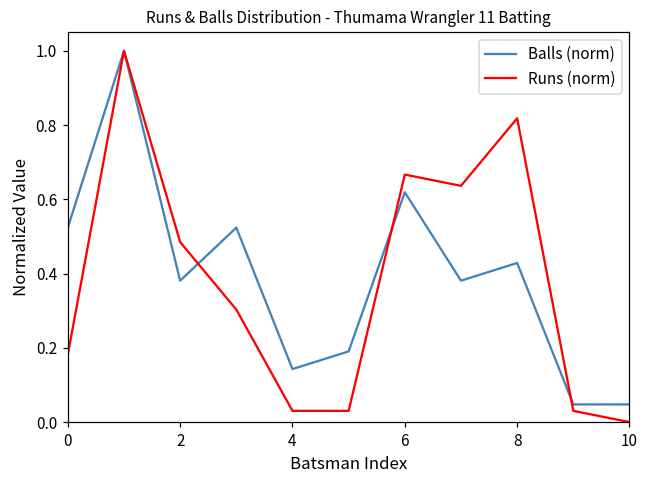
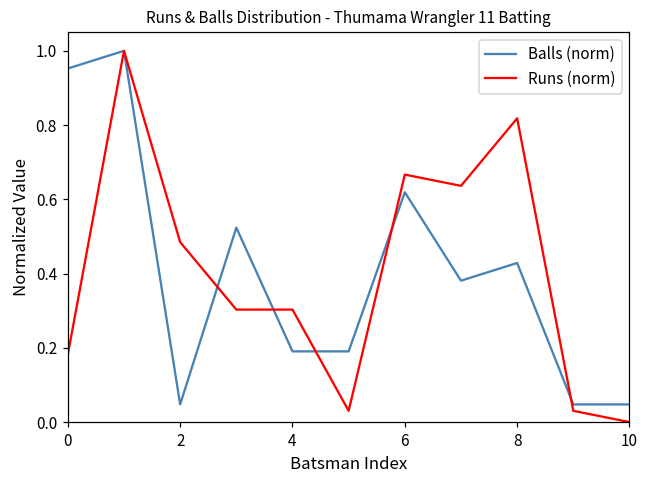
  {
    "Balls (norm)": {
-     "0": 0.52,
-     "2": 0.38,
-     "4": 0.14,
+     "0": 0.95,
+     "2": 0.05,
+     "4": 0.19,
      "6": 0.62,
      "8": 0.43,
      "10": 0.05
    },
    "Runs (norm)": {
      "0": 0.18,
      "2": 0.48,
-     "4": 0.03,
+     "4": 0.30,
      "6": 0.67,
      "8": 0.82,
      "10": 0.00
    }
  }
